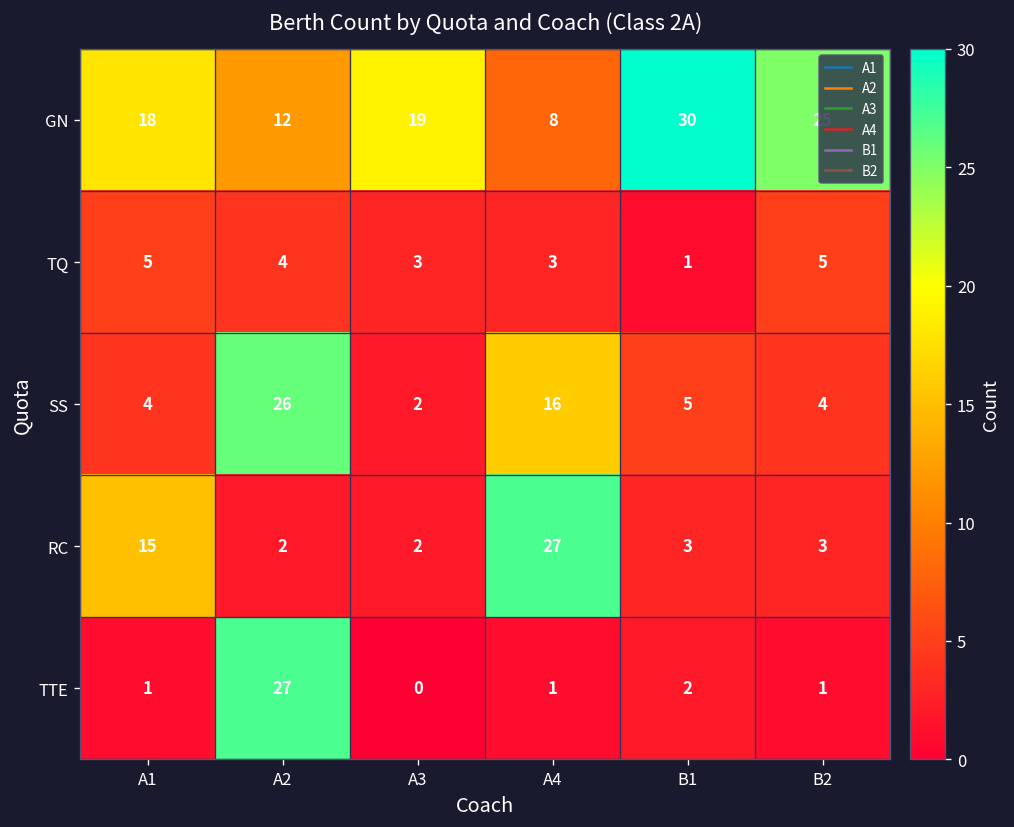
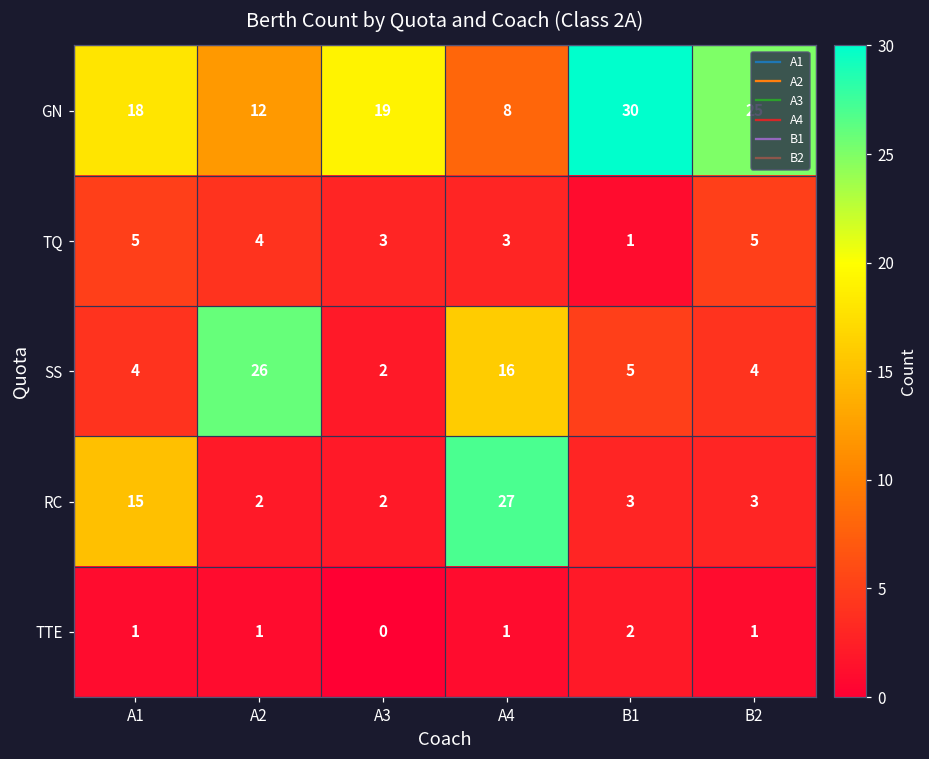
  {
    "GN": {
      "A1": 18,
      "A2": 12,
      "A3": 19,
      "A4": 8,
      "B1": 30
    },
    "TQ": {
      "A1": 5,
      "A2": 4,
      "A3": 3,
      "A4": 3,
      "B1": 1,
      "B2": 5
    },
    "SS": {
      "A1": 4,
      "A2": 26,
      "A3": 2,
      "A4": 16,
      "B1": 5,
      "B2": 4
    },
    "RC": {
      "A1": 15,
      "A2": 2,
      "A3": 2,
      "A4": 27,
      "B1": 3,
      "B2": 3
    },
    "TTE": {
      "A1": 1,
-     "A2": 27,
+     "A2": 1,
      "A3": 0,
      "A4": 1,
      "B1": 2,
      "B2": 1
    }
  }
